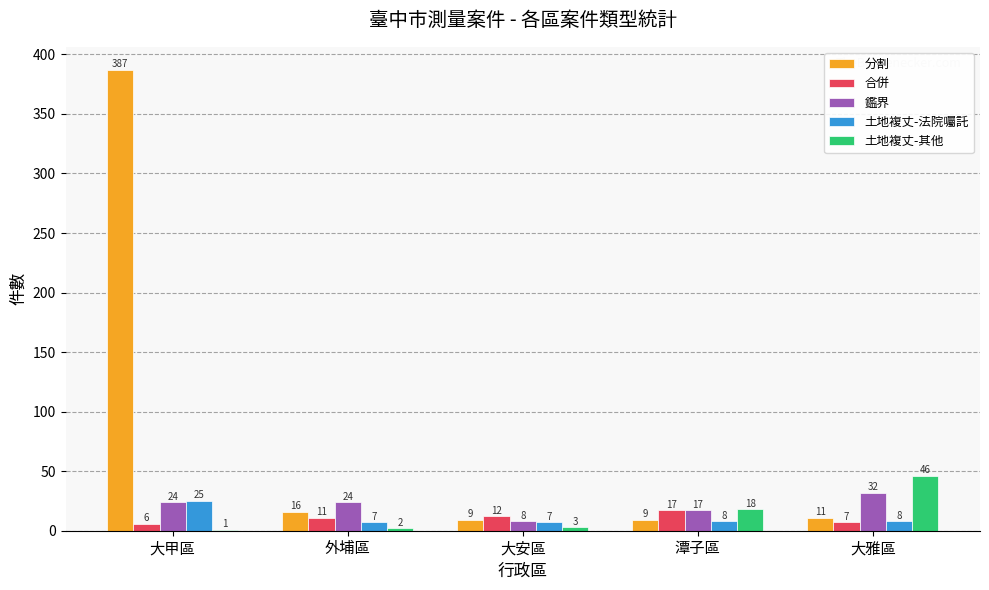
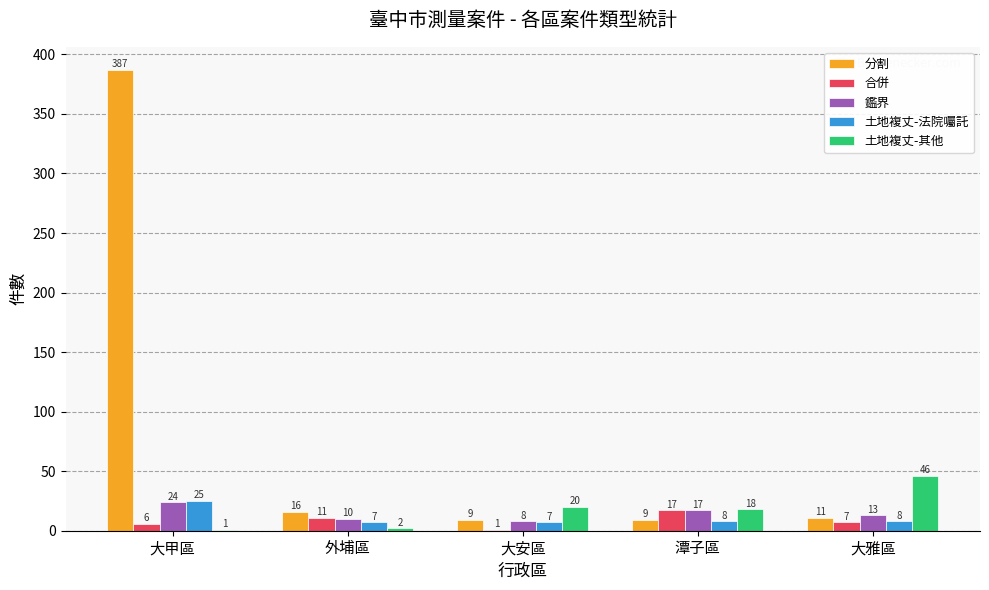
  {
    "分割": {
      "大甲區": 387,
      "外埔區": 16,
      "大安區": 9,
      "潭子區": 9,
      "大雅區": 11
    },
    "合併": {
      "大甲區": 6,
      "外埔區": 11,
-     "大安區": 12,
+     "大安區": 1,
      "潭子區": 17,
      "大雅區": 7
    },
    "鑑界": {
      "大甲區": 24,
-     "外埔區": 24,
+     "外埔區": 10,
      "大安區": 8,
      "潭子區": 17,
-     "大雅區": 32
+     "大雅區": 13
    },
    "土地複丈-法院囑託": {
      "大甲區": 25,
      "外埔區": 7,
      "大安區": 7,
      "潭子區": 8,
      "大雅區": 8
    },
    "土地複丈-其他": {
      "大甲區": 1,
      "外埔區": 2,
-     "大安區": 3,
+     "大安區": 20,
      "潭子區": 18,
      "大雅區": 46
    }
  }
